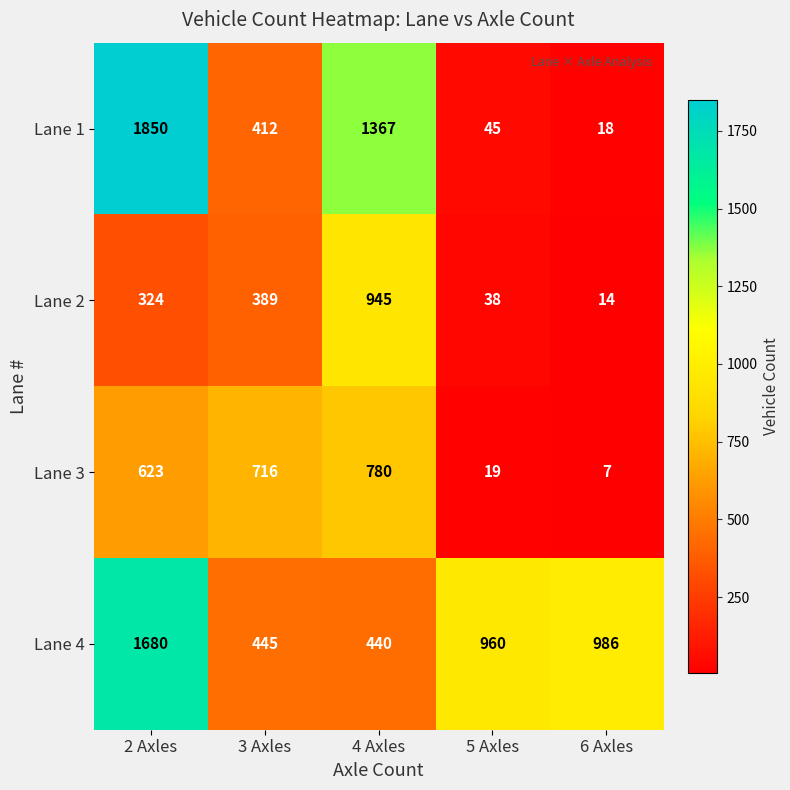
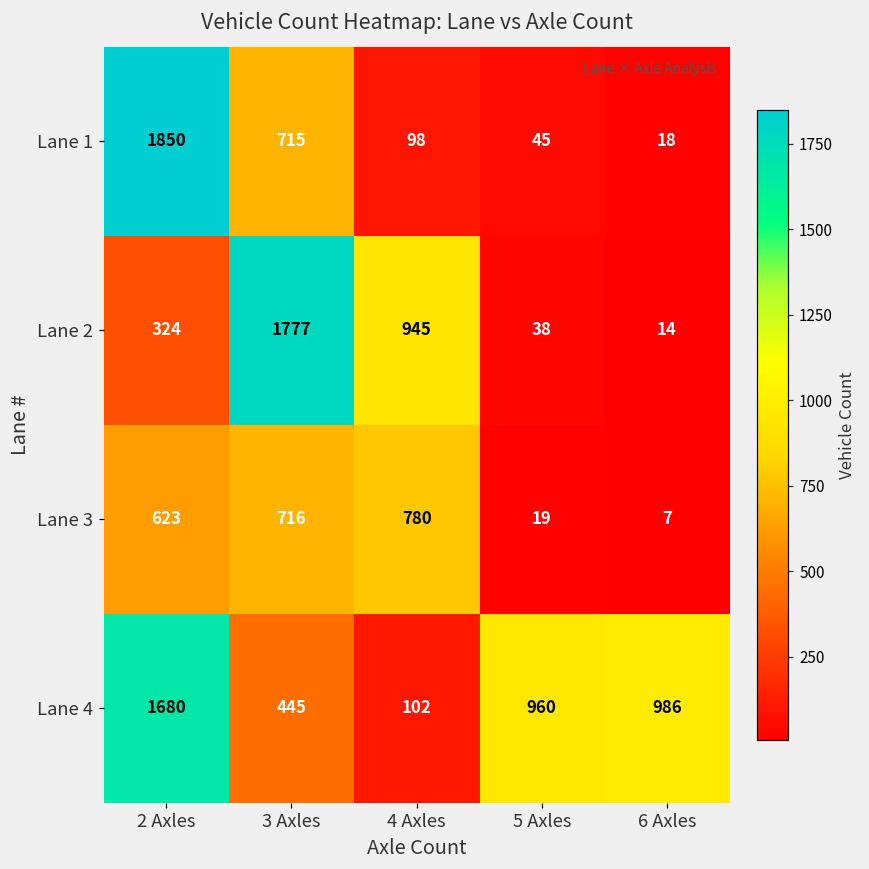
  {
    "Lane 1": {
      "2 Axles": 1850,
-     "3 Axles": 412,
-     "4 Axles": 1367,
+     "3 Axles": 715,
+     "4 Axles": 98,
      "5 Axles": 45
    },
    "Lane 2": {
      "2 Axles": 324,
-     "3 Axles": 389,
+     "3 Axles": 1777,
      "4 Axles": 945,
      "5 Axles": 38,
      "6 Axles": 14
    },
    "Lane 3": {
      "2 Axles": 623,
      "3 Axles": 716,
      "4 Axles": 780,
      "5 Axles": 19,
      "6 Axles": 7
    },
    "Lane 4": {
      "2 Axles": 1680,
      "3 Axles": 445,
-     "4 Axles": 440,
+     "4 Axles": 102,
      "5 Axles": 960,
      "6 Axles": 986
    }
  }
